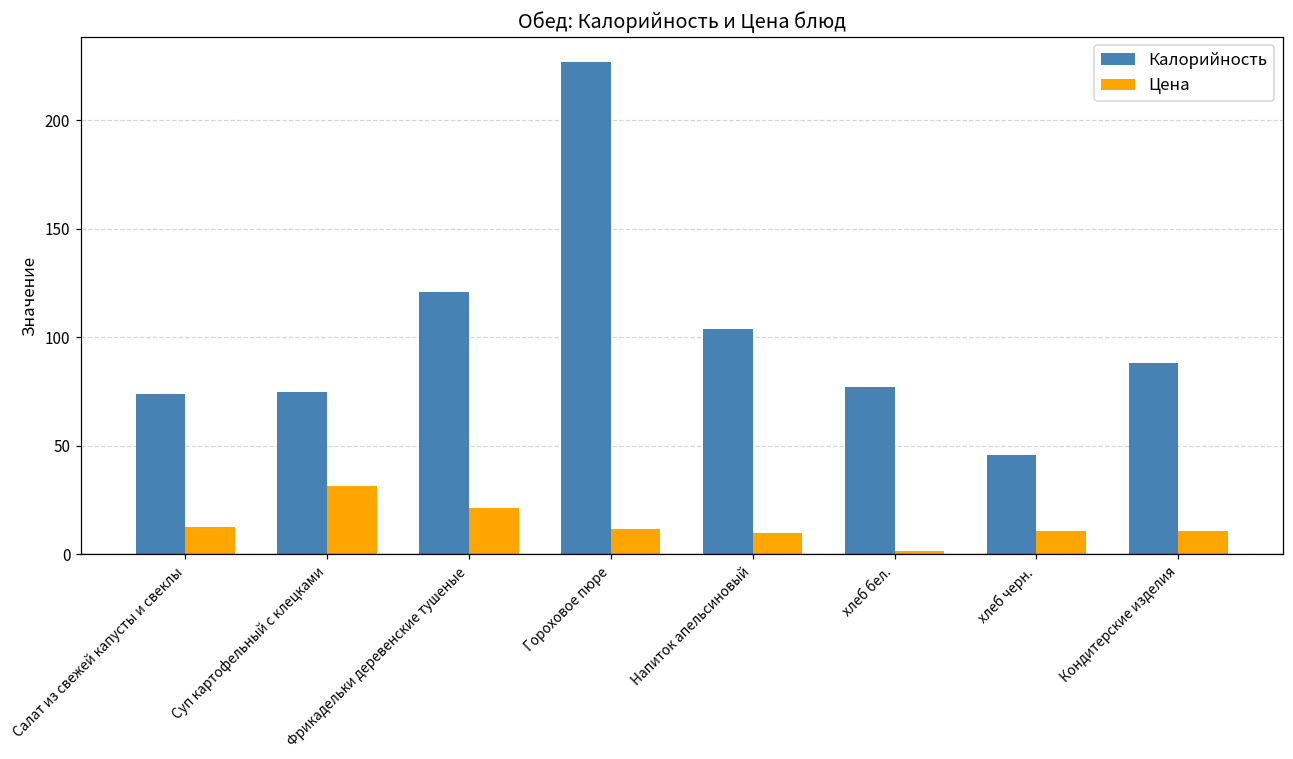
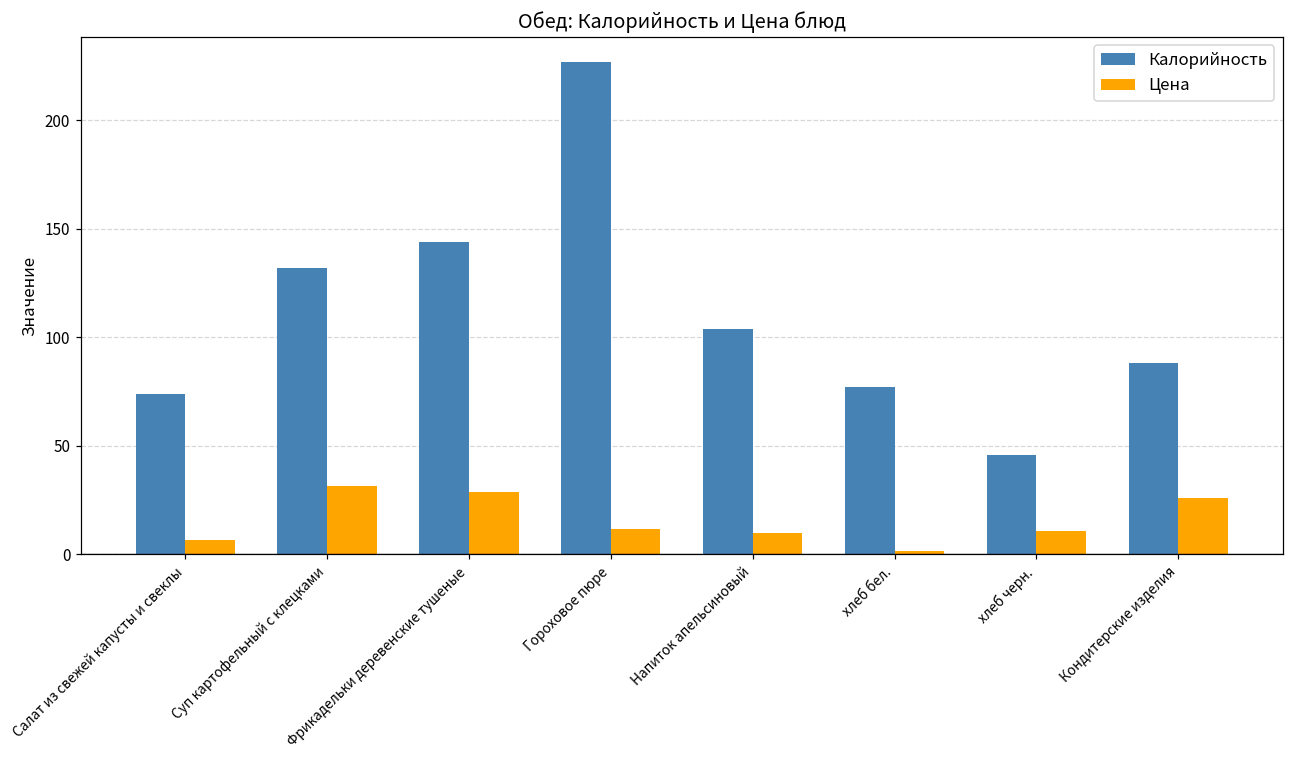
  {
    "Калорийность": {
      "Салат из свежей капусты и свеклы": 74,
-     "Суп картофельный с клецками": 75,
-     "Фрикадельки деревенские тушеные": 121,
+     "Суп картофельный с клецками": 132,
+     "Фрикадельки деревенские тушеные": 144,
      "Гороховое пюре": 227,
      "Напиток апельсиновый": 104,
      "хлеб бел.": 77,
      "хлеб черн.": 46,
      "Кондитерские изделия": 88
    },
    "Цена": {
-     "Салат из свежей капусты и свеклы": 13,
+     "Салат из свежей капусты и свеклы": 7,
      "Суп картофельный с клецками": 32,
-     "Фрикадельки деревенские тушеные": 21,
+     "Фрикадельки деревенские тушеные": 29,
      "Гороховое пюре": 12,
      "Напиток апельсиновый": 10,
      "хлеб бел.": 2,
      "хлеб черн.": 11,
-     "Кондитерские изделия": 11
+     "Кондитерские изделия": 26
    }
  }
